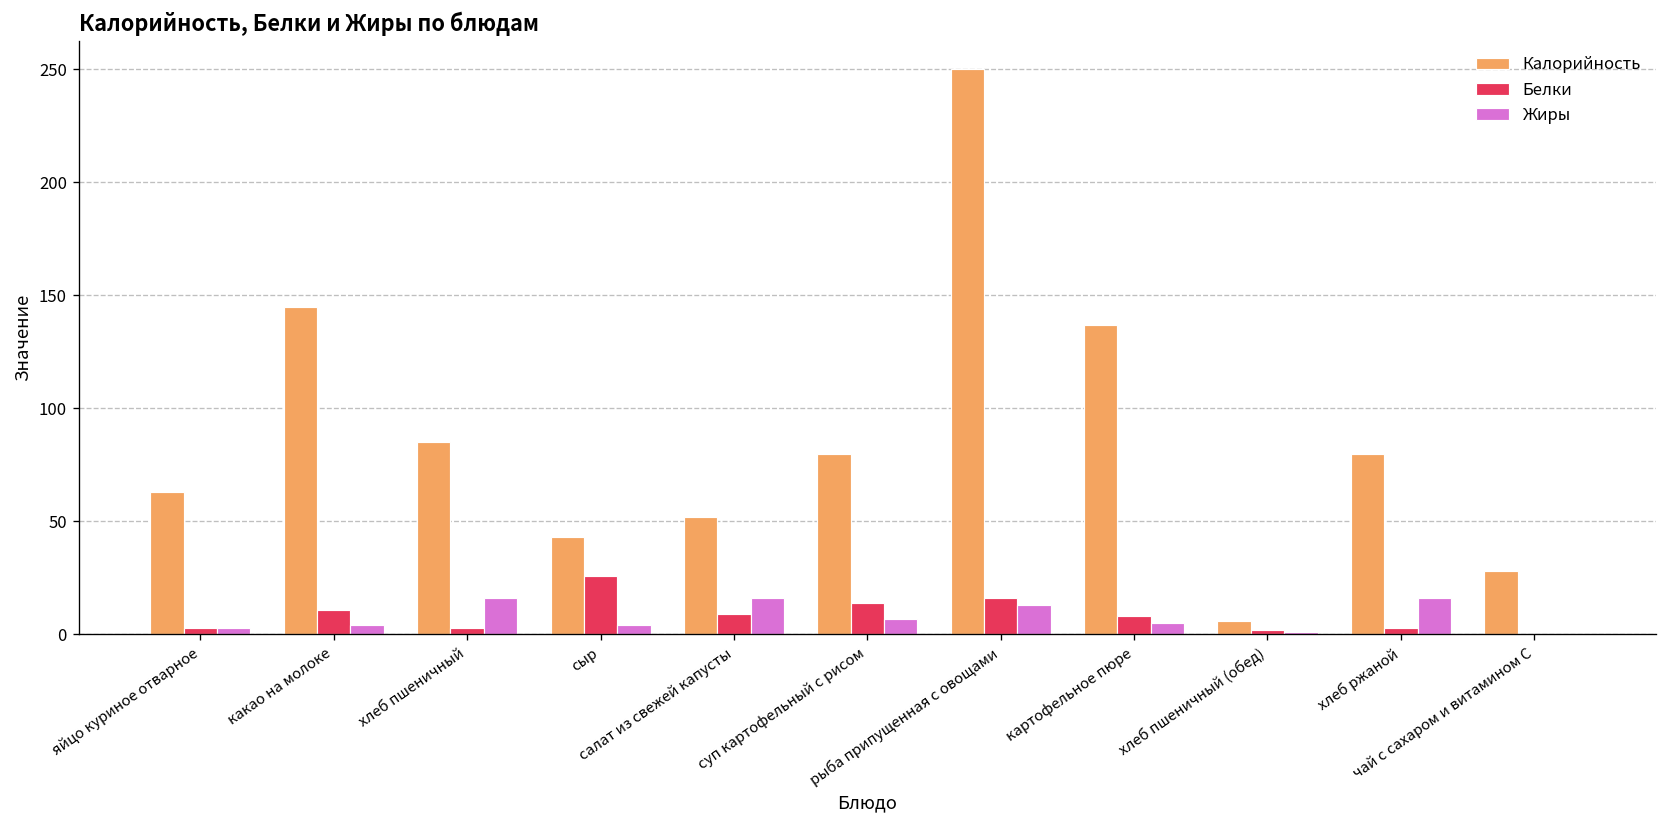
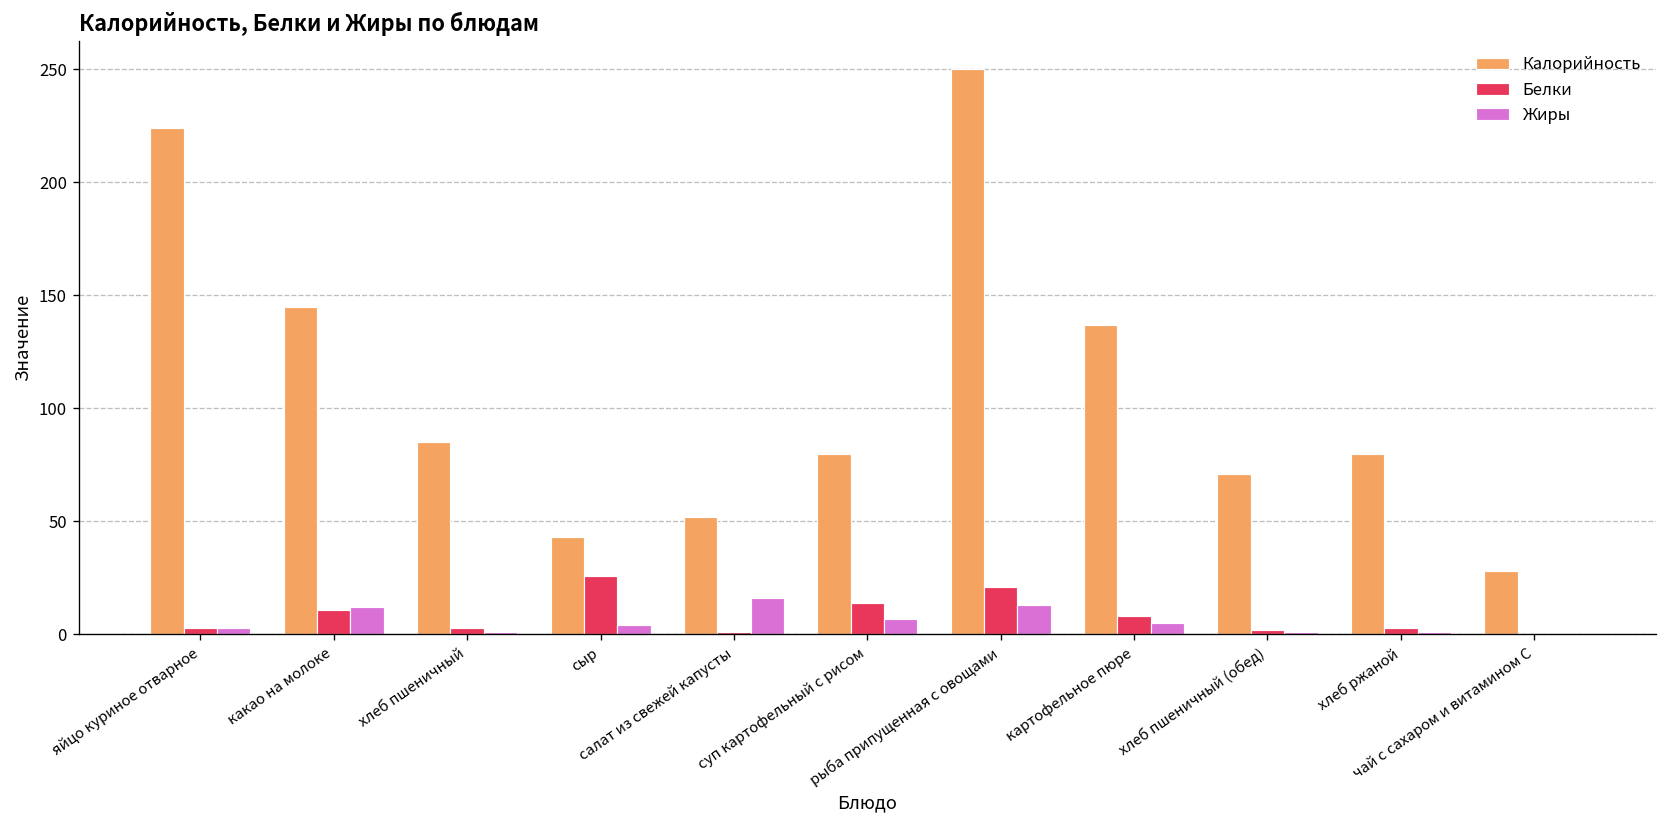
  {
    "Калорийность": {
-     "яйцо куриное отварное": 63,
+     "яйцо куриное отварное": 224,
      "какао на молоке": 145,
      "хлеб пшеничный": 85,
      "сыр": 43,
      "салат из свежей капусты": 52,
      "суп картофельный с рисом": 80,
      "рыба припущенная с овощами": 250,
      "картофельное пюре": 137,
-     "хлеб пшеничный (обед)": 6,
+     "хлеб пшеничный (обед)": 71,
      "хлеб ржаной": 80,
      "чай с сахаром и витамином С": 28
    },
    "Белки": {
      "яйцо куриное отварное": 3,
      "какао на молоке": 11,
      "хлеб пшеничный": 3,
      "сыр": 26,
-     "салат из свежей капусты": 9,
+     "салат из свежей капусты": 1,
      "суп картофельный с рисом": 14,
-     "рыба припущенная с овощами": 16,
+     "рыба припущенная с овощами": 21,
      "картофельное пюре": 8,
      "хлеб пшеничный (обед)": 2,
      "хлеб ржаной": 3,
      "чай с сахаром и витамином С": 0
    },
    "Жиры": {
      "яйцо куриное отварное": 3,
-     "какао на молоке": 4,
-     "хлеб пшеничный": 16,
+     "какао на молоке": 12,
+     "хлеб пшеничный": 1,
      "сыр": 4,
      "салат из свежей капусты": 16,
      "суп картофельный с рисом": 7,
      "рыба припущенная с овощами": 13,
      "картофельное пюре": 5,
-     "хлеб ржаной": 16,
+     "хлеб ржаной": 1,
      "чай с сахаром и витамином С": 0
    }
  }
